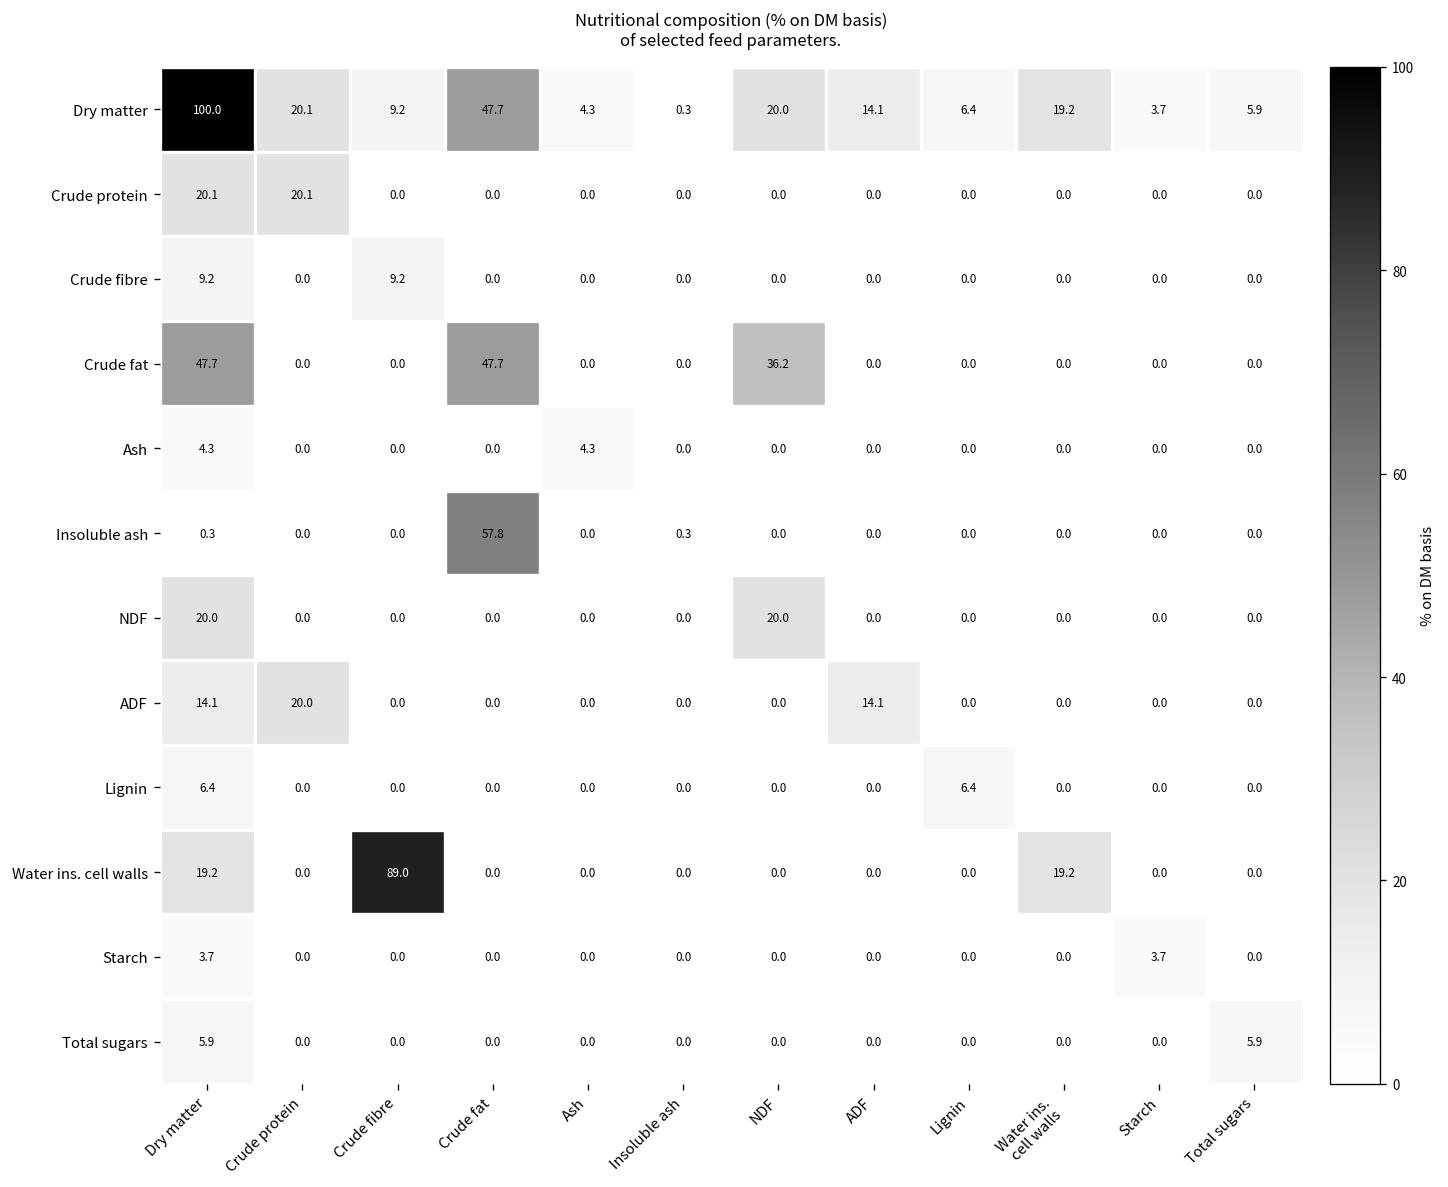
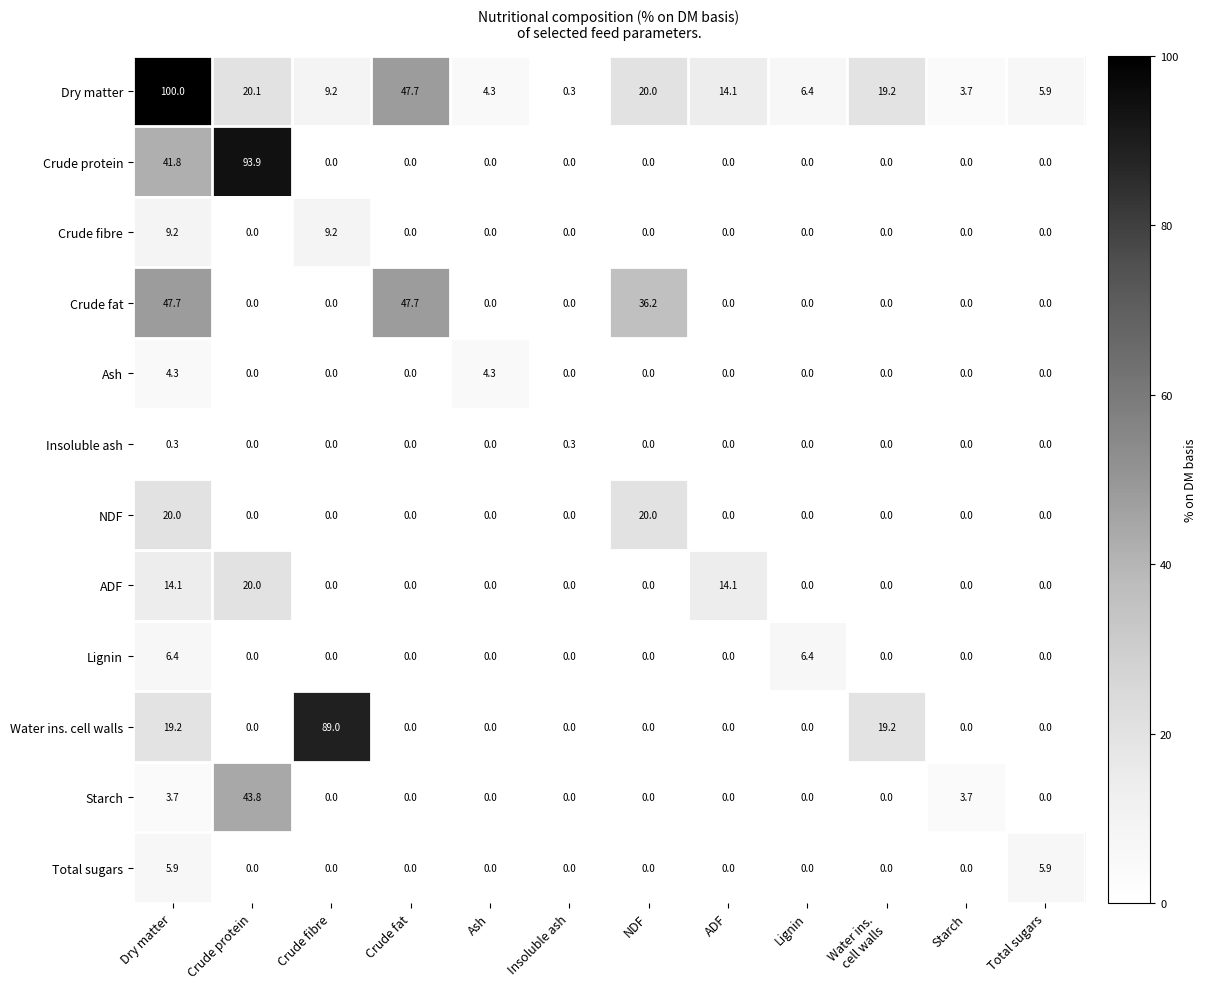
  {
    "Dry matter": {
      "Dry matter": 100.0,
      "Crude protein": 20.1,
      "Crude fibre": 9.2,
      "Crude fat": 47.7,
      "Ash": 4.3,
      "Insoluble ash": 0.3,
      "NDF": 20.0,
      "ADF": 14.1,
      "Lignin": 6.4,
      "Water ins. cell walls": 19.2,
      "Starch": 3.7,
      "Total sugars": 5.9
    },
    "Crude protein": {
-     "Dry matter": 20.1,
-     "Crude protein": 20.1,
+     "Dry matter": 41.8,
+     "Crude protein": 93.9,
      "Crude fibre": 0.0,
      "Crude fat": 0.0,
      "Ash": 0.0,
      "Insoluble ash": 0.0,
      "NDF": 0.0,
      "ADF": 0.0,
      "Lignin": 0.0,
      "Water ins. cell walls": 0.0,
      "Starch": 0.0,
      "Total sugars": 0.0
    },
    "Crude fibre": {
      "Dry matter": 9.2,
      "Crude protein": 0.0,
      "Crude fibre": 9.2,
      "Crude fat": 0.0,
      "Ash": 0.0,
      "Insoluble ash": 0.0,
      "NDF": 0.0,
      "ADF": 0.0,
      "Lignin": 0.0,
      "Water ins. cell walls": 0.0,
      "Starch": 0.0,
      "Total sugars": 0.0
    },
    "Crude fat": {
      "Dry matter": 47.7,
      "Crude protein": 0.0,
      "Crude fibre": 0.0,
      "Crude fat": 47.7,
      "Ash": 0.0,
      "Insoluble ash": 0.0,
      "NDF": 36.2,
      "ADF": 0.0,
      "Lignin": 0.0,
      "Water ins. cell walls": 0.0,
      "Starch": 0.0,
      "Total sugars": 0.0
    },
    "Ash": {
      "Dry matter": 4.3,
      "Crude protein": 0.0,
      "Crude fibre": 0.0,
      "Crude fat": 0.0,
      "Ash": 4.3,
      "Insoluble ash": 0.0,
      "NDF": 0.0,
      "ADF": 0.0,
      "Lignin": 0.0,
      "Water ins. cell walls": 0.0,
      "Starch": 0.0,
      "Total sugars": 0.0
    },
    "Insoluble ash": {
      "Dry matter": 0.3,
      "Crude protein": 0.0,
      "Crude fibre": 0.0,
-     "Crude fat": 57.8,
+     "Crude fat": 0.0,
      "Ash": 0.0,
      "Insoluble ash": 0.3,
      "NDF": 0.0,
      "ADF": 0.0,
      "Lignin": 0.0,
      "Water ins. cell walls": 0.0,
      "Starch": 0.0,
      "Total sugars": 0.0
    },
    "NDF": {
      "Dry matter": 20.0,
      "Crude protein": 0.0,
      "Crude fibre": 0.0,
      "Crude fat": 0.0,
      "Ash": 0.0,
      "Insoluble ash": 0.0,
      "NDF": 20.0,
      "ADF": 0.0,
      "Lignin": 0.0,
      "Water ins. cell walls": 0.0,
      "Starch": 0.0,
      "Total sugars": 0.0
    },
    "ADF": {
      "Dry matter": 14.1,
      "Crude protein": 20.0,
      "Crude fibre": 0.0,
      "Crude fat": 0.0,
      "Ash": 0.0,
      "Insoluble ash": 0.0,
      "NDF": 0.0,
      "ADF": 14.1,
      "Lignin": 0.0,
      "Water ins. cell walls": 0.0,
      "Starch": 0.0,
      "Total sugars": 0.0
    },
    "Lignin": {
      "Dry matter": 6.4,
      "Crude protein": 0.0,
      "Crude fibre": 0.0,
      "Crude fat": 0.0,
      "Ash": 0.0,
      "Insoluble ash": 0.0,
      "NDF": 0.0,
      "ADF": 0.0,
      "Lignin": 6.4,
      "Water ins. cell walls": 0.0,
      "Starch": 0.0,
      "Total sugars": 0.0
    },
    "Water ins. cell walls": {
      "Dry matter": 19.2,
      "Crude protein": 0.0,
      "Crude fibre": 89.0,
      "Crude fat": 0.0,
      "Ash": 0.0,
      "Insoluble ash": 0.0,
      "NDF": 0.0,
      "ADF": 0.0,
      "Lignin": 0.0,
      "Water ins. cell walls": 19.2,
      "Starch": 0.0,
      "Total sugars": 0.0
    },
    "Starch": {
      "Dry matter": 3.7,
-     "Crude protein": 0.0,
+     "Crude protein": 43.8,
      "Crude fibre": 0.0,
      "Crude fat": 0.0,
      "Ash": 0.0,
      "Insoluble ash": 0.0,
      "NDF": 0.0,
      "ADF": 0.0,
      "Lignin": 0.0,
      "Water ins. cell walls": 0.0,
      "Starch": 3.7,
      "Total sugars": 0.0
    },
    "Total sugars": {
      "Dry matter": 5.9,
      "Crude protein": 0.0,
      "Crude fibre": 0.0,
      "Crude fat": 0.0,
      "Ash": 0.0,
      "Insoluble ash": 0.0,
      "NDF": 0.0,
      "ADF": 0.0,
      "Lignin": 0.0,
      "Water ins. cell walls": 0.0,
      "Starch": 0.0,
      "Total sugars": 5.9
    }
  }
